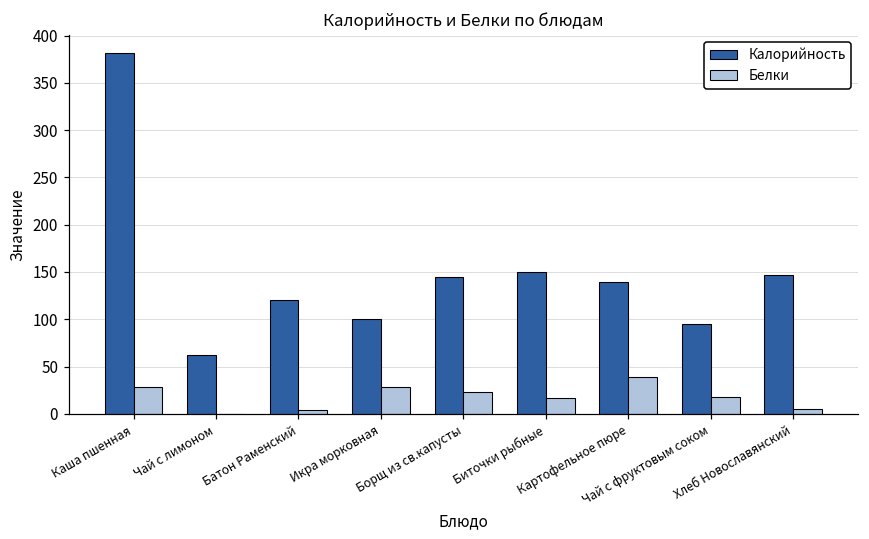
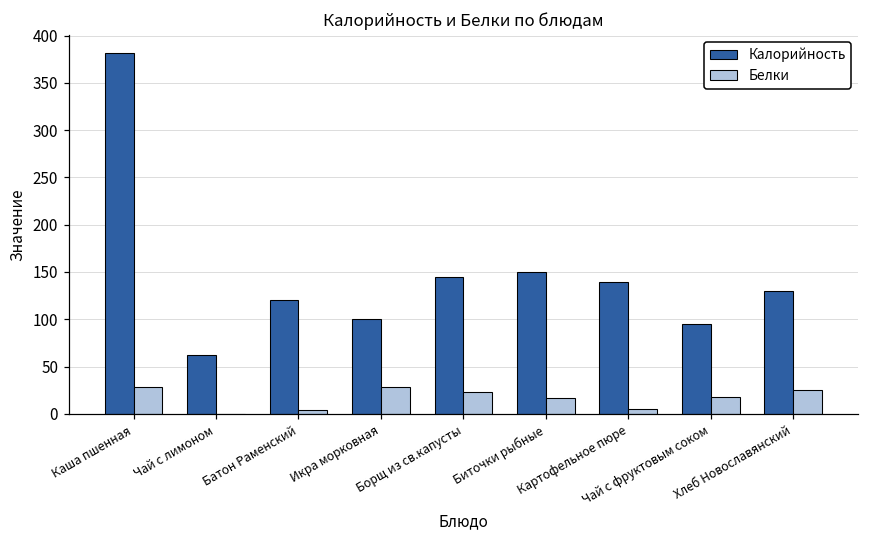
  {
    "Калорийность": {
      "Каша пшенная": 380,
      "Чай с лимоном": 60,
      "Батон Раменский": 120,
      "Икра морковная": 100,
      "Борщ из св.капусты": 140,
      "Биточки рыбные": 150,
      "Картофельное пюре": 140,
      "Чай с фруктовым соком": 100,
-     "Хлеб Новославянский": 150
+     "Хлеб Новославянский": 130
    },
    "Белки": {
      "Каша пшенная": 30,
      "Батон Раменский": 0,
      "Икра морковная": 30,
      "Борщ из св.капусты": 20,
      "Биточки рыбные": 20,
-     "Картофельное пюре": 40,
+     "Картофельное пюре": 10,
      "Чай с фруктовым соком": 20,
-     "Хлеб Новославянский": 10
+     "Хлеб Новославянский": 30
    }
  }
